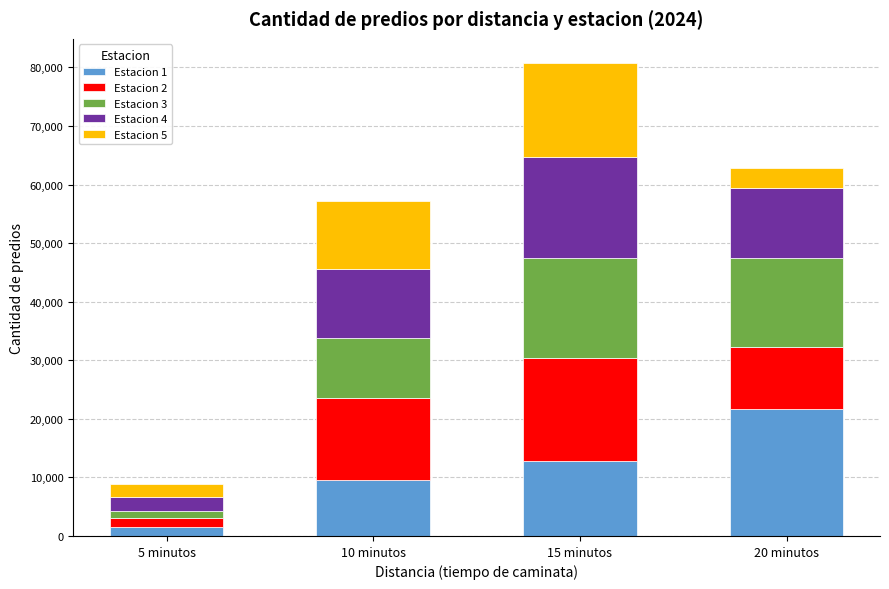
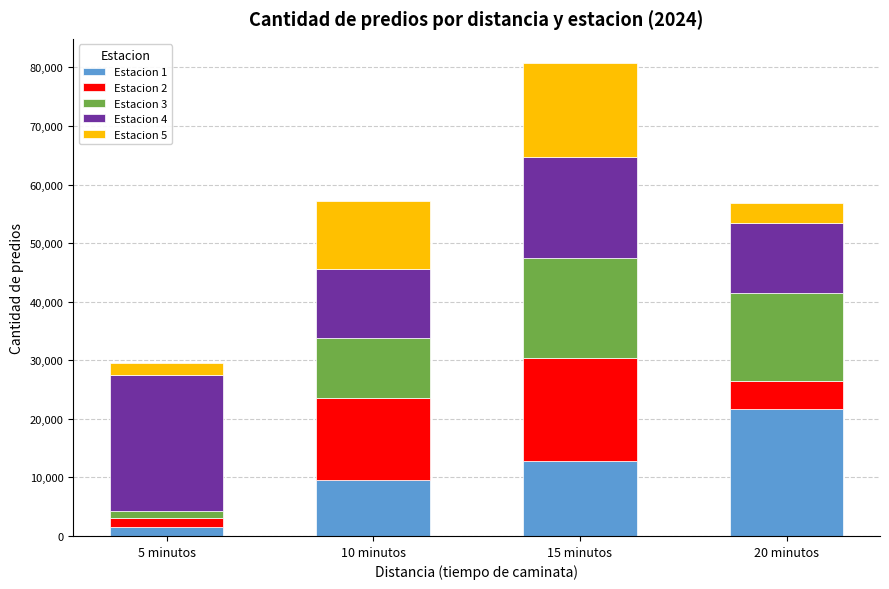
  {
    "Estacion 1": {
      "5 minutos": "2,000",
      "10 minutos": "10,000",
      "15 minutos": "13,000",
      "20 minutos": "22,000"
    },
    "Estacion 2": {
      "5 minutos": "2,000",
      "10 minutos": "14,000",
      "15 minutos": "18,000",
-     "20 minutos": "11,000"
+     "20 minutos": "5,000"
    },
    "Estacion 3": {
      "5 minutos": "1,000",
      "10 minutos": "10,000",
      "15 minutos": "17,000",
      "20 minutos": "15,000"
    },
    "Estacion 4": {
-     "5 minutos": "3,000",
+     "5 minutos": "23,000",
      "10 minutos": "12,000",
      "15 minutos": "17,000",
      "20 minutos": "12,000"
    },
    "Estacion 5": {
      "5 minutos": "2,000",
      "10 minutos": "12,000",
      "15 minutos": "16,000",
      "20 minutos": "3,000"
    }
  }
